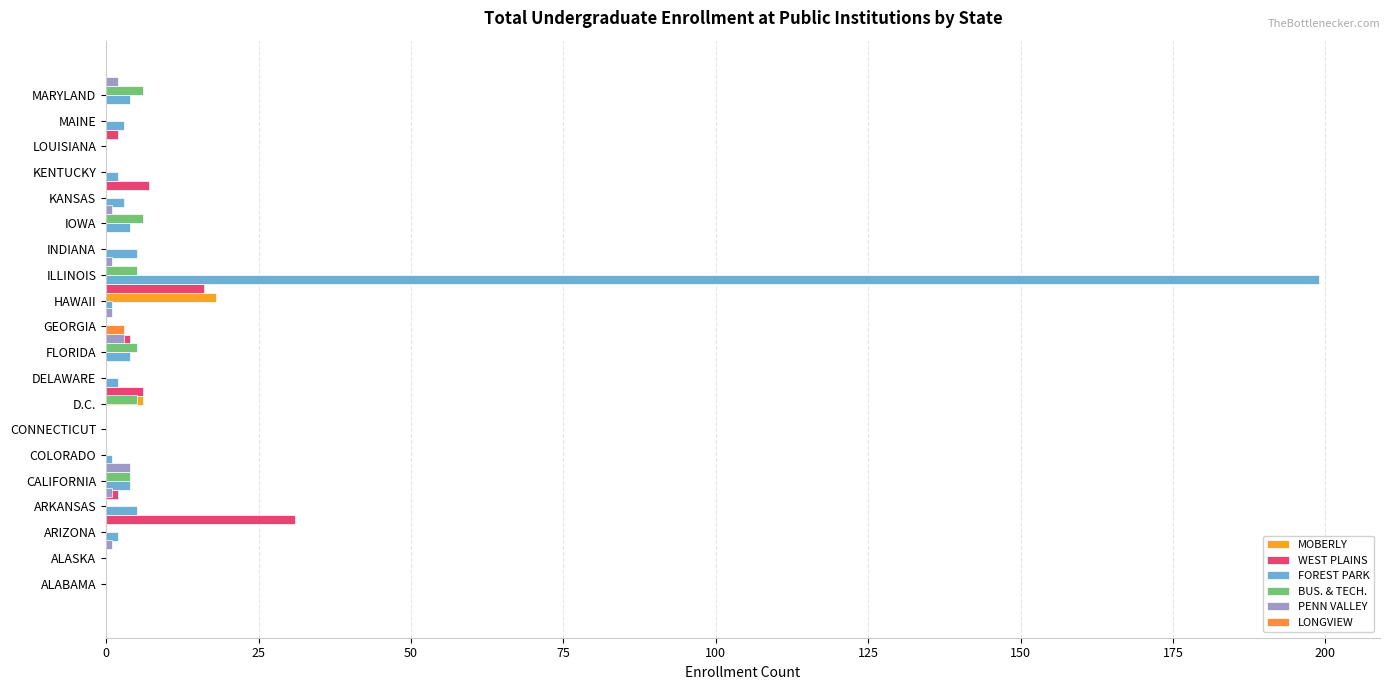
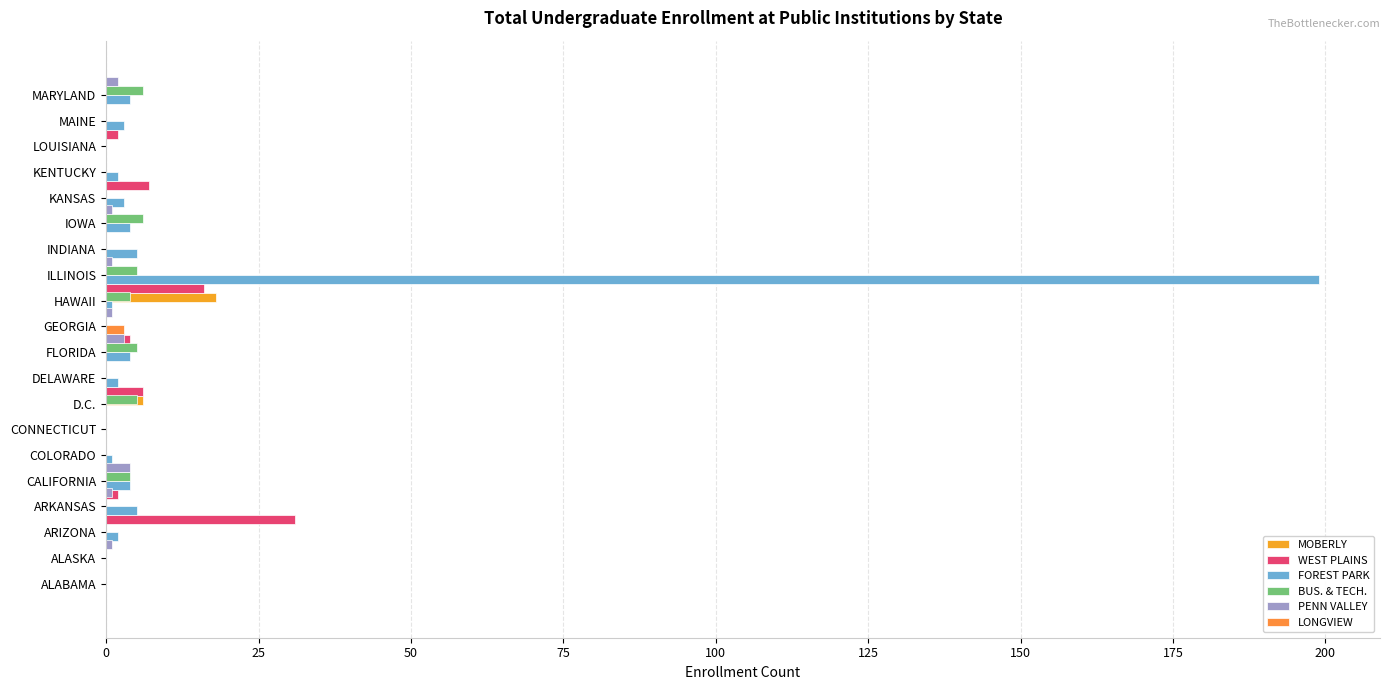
  {
    "BUS. & TECH.": {
      "MARYLAND": 6,
      "MAINE": 0,
      "LOUISIANA": 0,
      "KENTUCKY": 0,
      "KANSAS": 0,
      "IOWA": 6,
      "INDIANA": 0,
      "ILLINOIS": 5,
-     "HAWAII": 0,
+     "HAWAII": 4,
      "GEORGIA": 0,
      "FLORIDA": 5,
      "DELAWARE": 0,
      "CONNECTICUT": 0,
      "COLORADO": 0,
      "CALIFORNIA": 4,
      "ARKANSAS": 0,
      "ARIZONA": 0,
      "ALASKA": 0,
      "ALABAMA": 0
    }
  }
